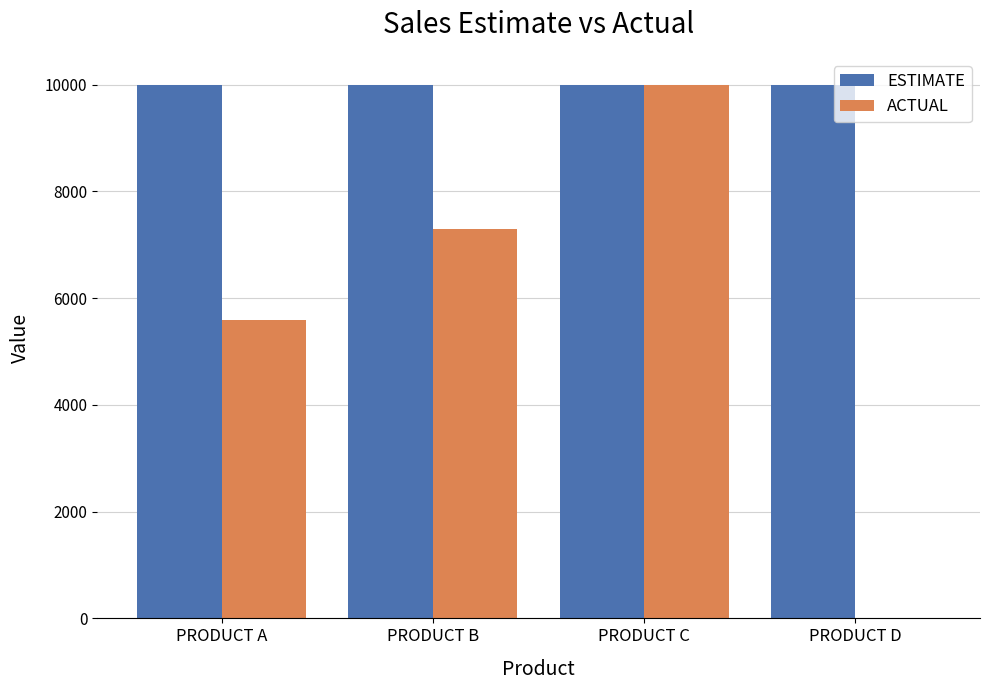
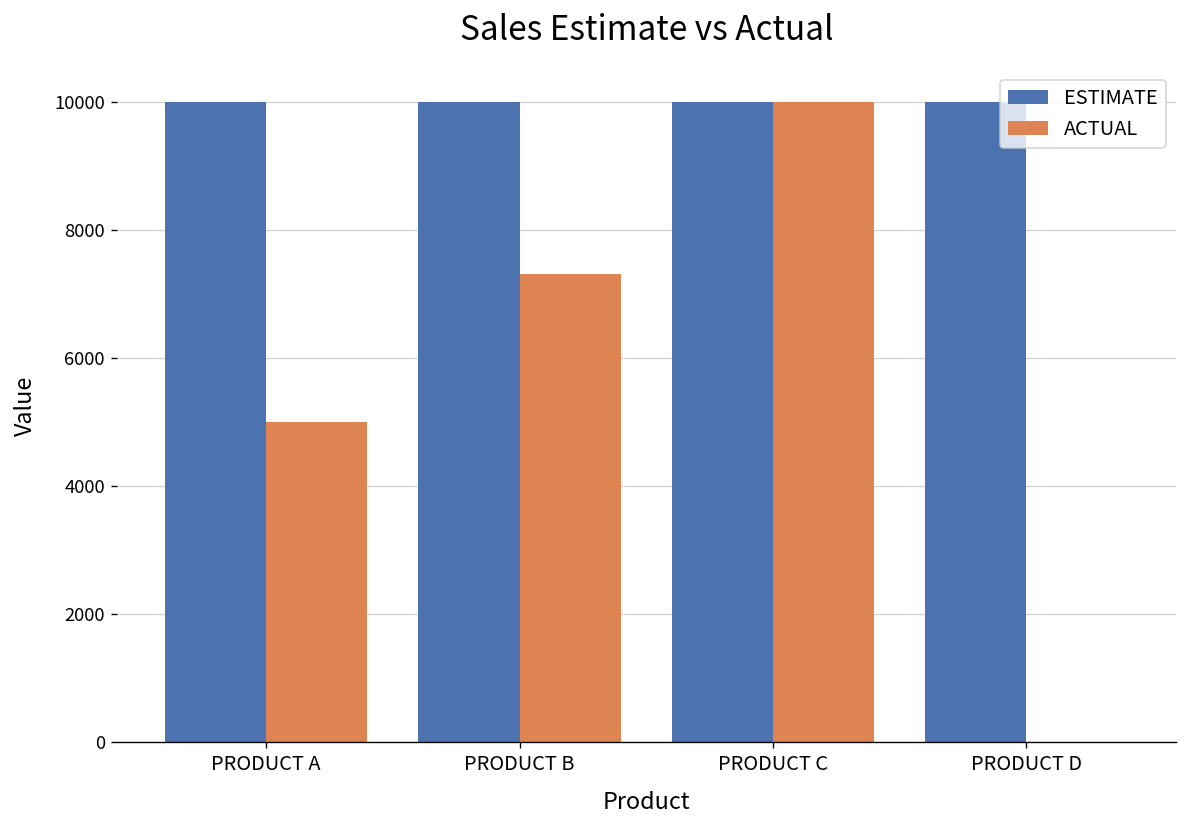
  {
    "ESTIMATE": {
      "PRODUCT A": 10000,
      "PRODUCT B": 10000,
      "PRODUCT C": 10000,
      "PRODUCT D": 10000
    },
    "ACTUAL": {
-     "PRODUCT A": 5600,
+     "PRODUCT A": 5000,
      "PRODUCT B": 7300,
      "PRODUCT C": 10000,
      "PRODUCT D": 0
    }
  }
